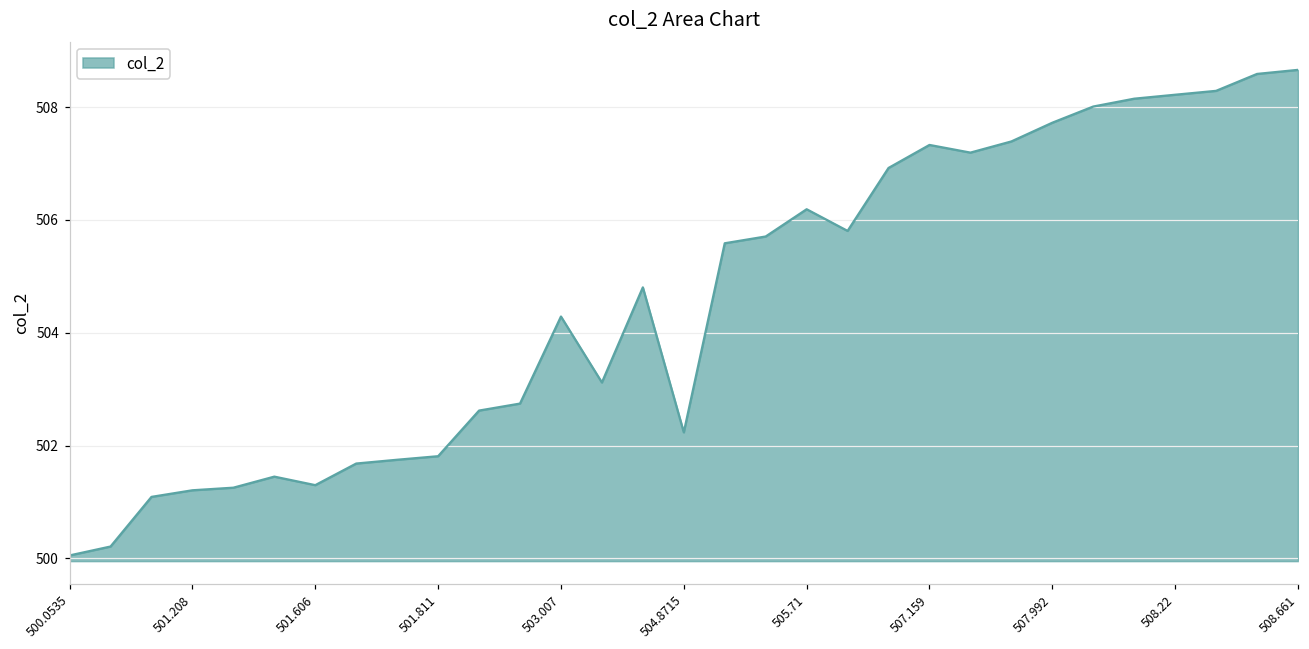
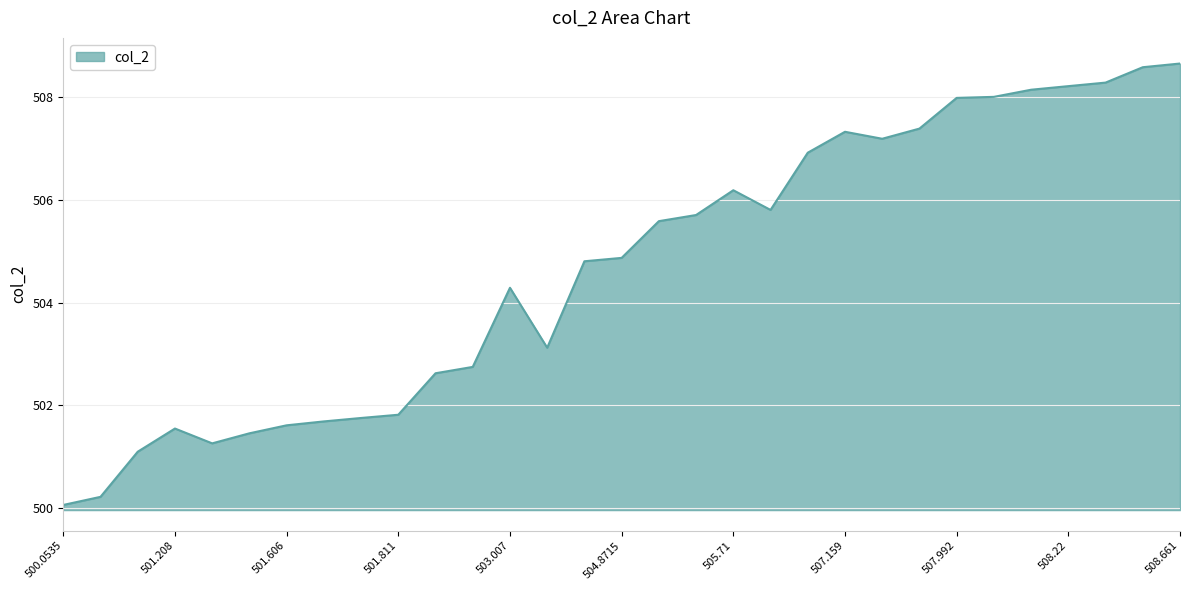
  {
    "500.0535": 500.1,
-   "501.208": 501.2,
-   "501.606": 501.3,
+   "501.208": 501.5,
+   "501.606": 501.6,
    "501.811": 501.8,
    "503.007": 504.3,
-   "504.8715": 502.2,
+   "504.8715": 504.9,
    "505.71": 506.2,
    "507.159": 507.3,
-   "507.992": 507.7,
+   "507.992": 508.0,
    "508.22": 508.2,
    "508.661": 508.7
  }
